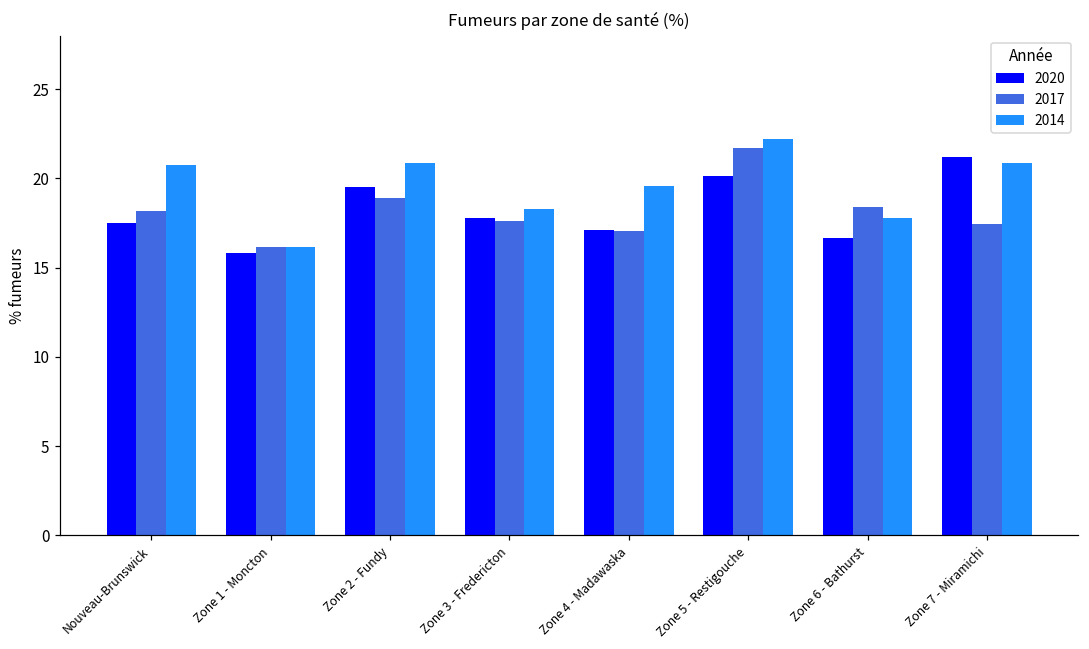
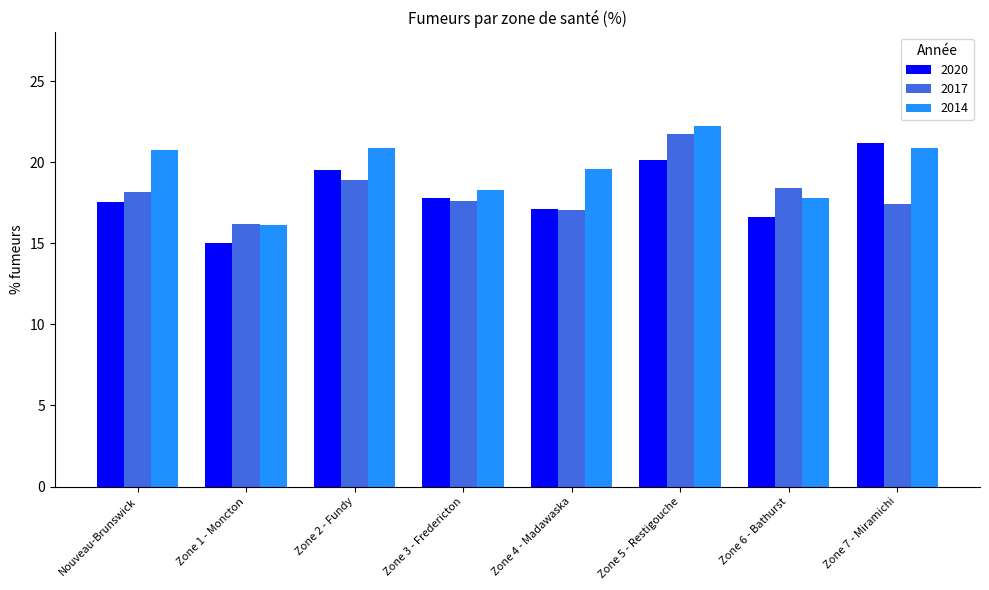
  {
    "2020": {
      "Nouveau-Brunswick": 17.5,
-     "Zone 1 - Moncton": 15.8,
+     "Zone 1 - Moncton": 15.0,
      "Zone 2 - Fundy": 19.5,
      "Zone 3 - Fredericton": 17.8,
      "Zone 4 - Madawaska": 17.1,
      "Zone 5 - Restigouche": 20.1,
      "Zone 6 - Bathurst": 16.6,
      "Zone 7 - Miramichi": 21.2
    },
    "2017": {
      "Nouveau-Brunswick": 18.2,
      "Zone 1 - Moncton": 16.2,
      "Zone 2 - Fundy": 18.9,
      "Zone 3 - Fredericton": 17.6,
      "Zone 4 - Madawaska": 17.1,
      "Zone 5 - Restigouche": 21.7,
      "Zone 6 - Bathurst": 18.4,
      "Zone 7 - Miramichi": 17.4
    },
    "2014": {
      "Nouveau-Brunswick": 20.7,
      "Zone 1 - Moncton": 16.2,
      "Zone 2 - Fundy": 20.9,
      "Zone 3 - Fredericton": 18.3,
      "Zone 4 - Madawaska": 19.6,
      "Zone 5 - Restigouche": 22.2,
      "Zone 6 - Bathurst": 17.8,
      "Zone 7 - Miramichi": 20.9
    }
  }
